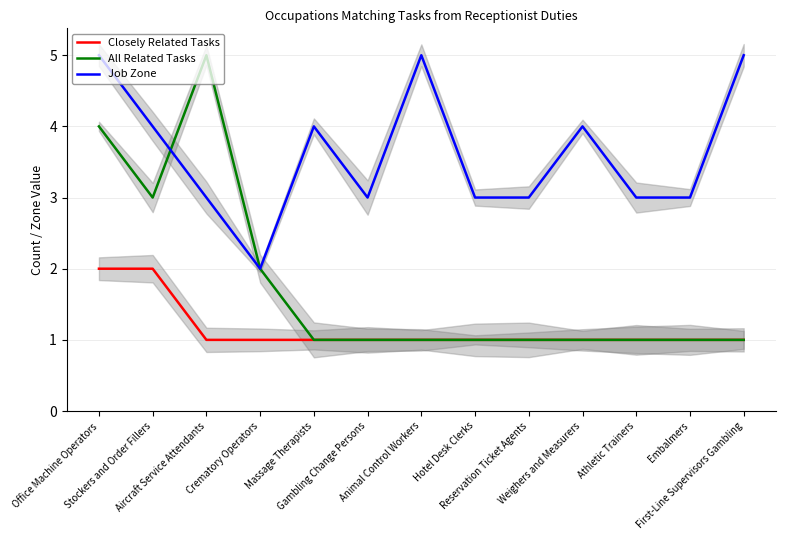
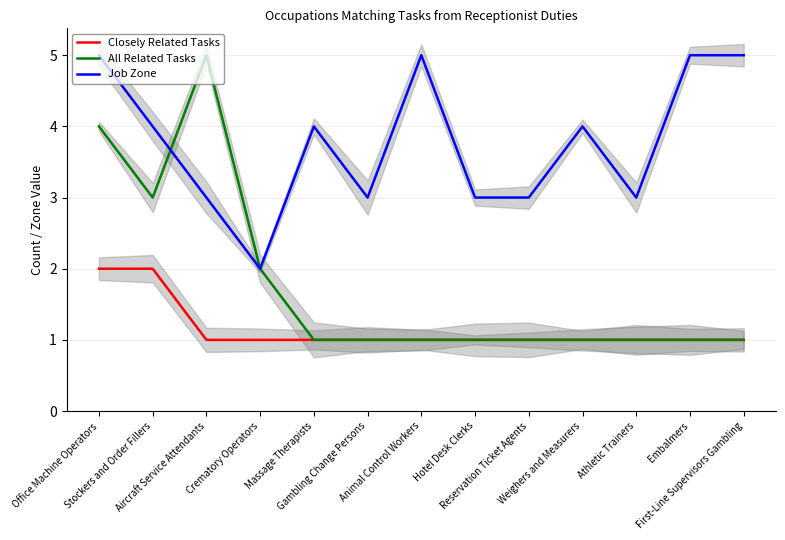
  {
    "Closely Related Tasks": {
      "Office Machine Operators": 2,
      "Stockers and Order Fillers": 2,
      "Aircraft Service Attendants": 1,
      "Crematory Operators": 1
    },
    "All Related Tasks": {
      "Office Machine Operators": 4,
      "Stockers and Order Fillers": 3
    },
    "Job Zone": {
      "Stockers and Order Fillers": 4,
      "Aircraft Service Attendants": 3,
      "Massage Therapists": 4,
      "Gambling Change Persons": 3,
      "Animal Control Workers": 5,
      "Hotel Desk Clerks": 3,
      "Reservation Ticket Agents": 3,
      "Weighers and Measurers": 4,
      "Athletic Trainers": 3,
-     "Embalmers": 3,
+     "Embalmers": 5,
      "First-Line Supervisors Gambling": 5
    }
  }
